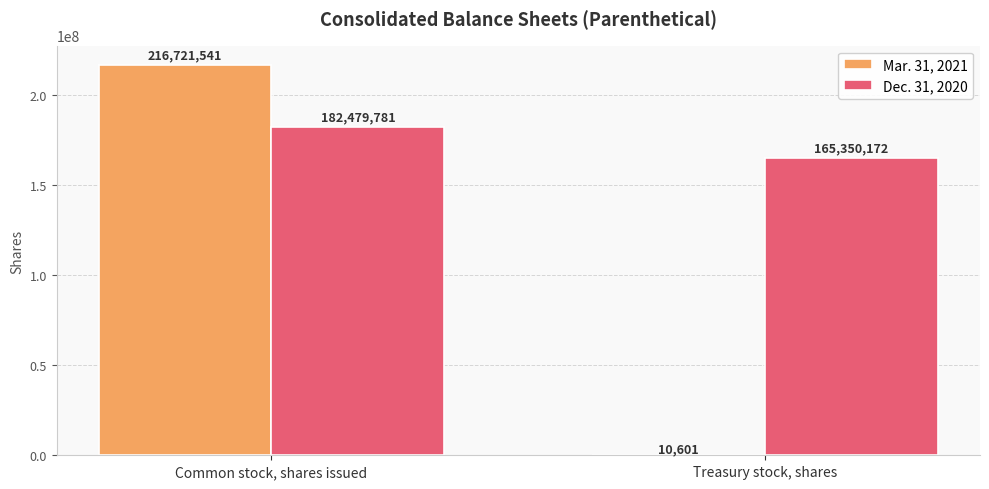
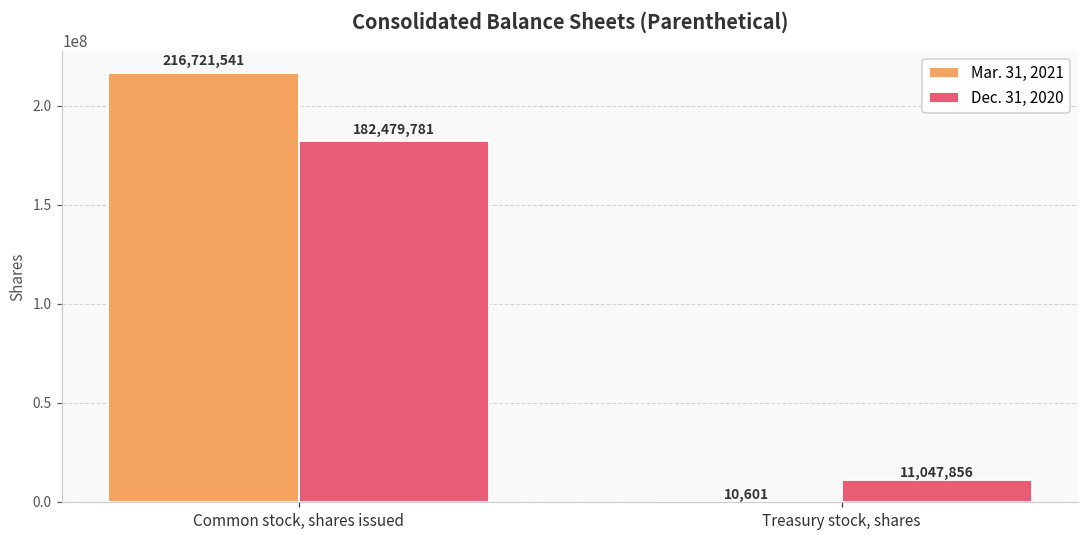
  {
    "Mar. 31, 2021": {
      "Common stock, shares issued": "216,721,541",
      "Treasury stock, shares": "10,601"
    },
    "Dec. 31, 2020": {
      "Common stock, shares issued": "182,479,781",
-     "Treasury stock, shares": "165,350,172"
+     "Treasury stock, shares": "11,047,856"
    }
  }
